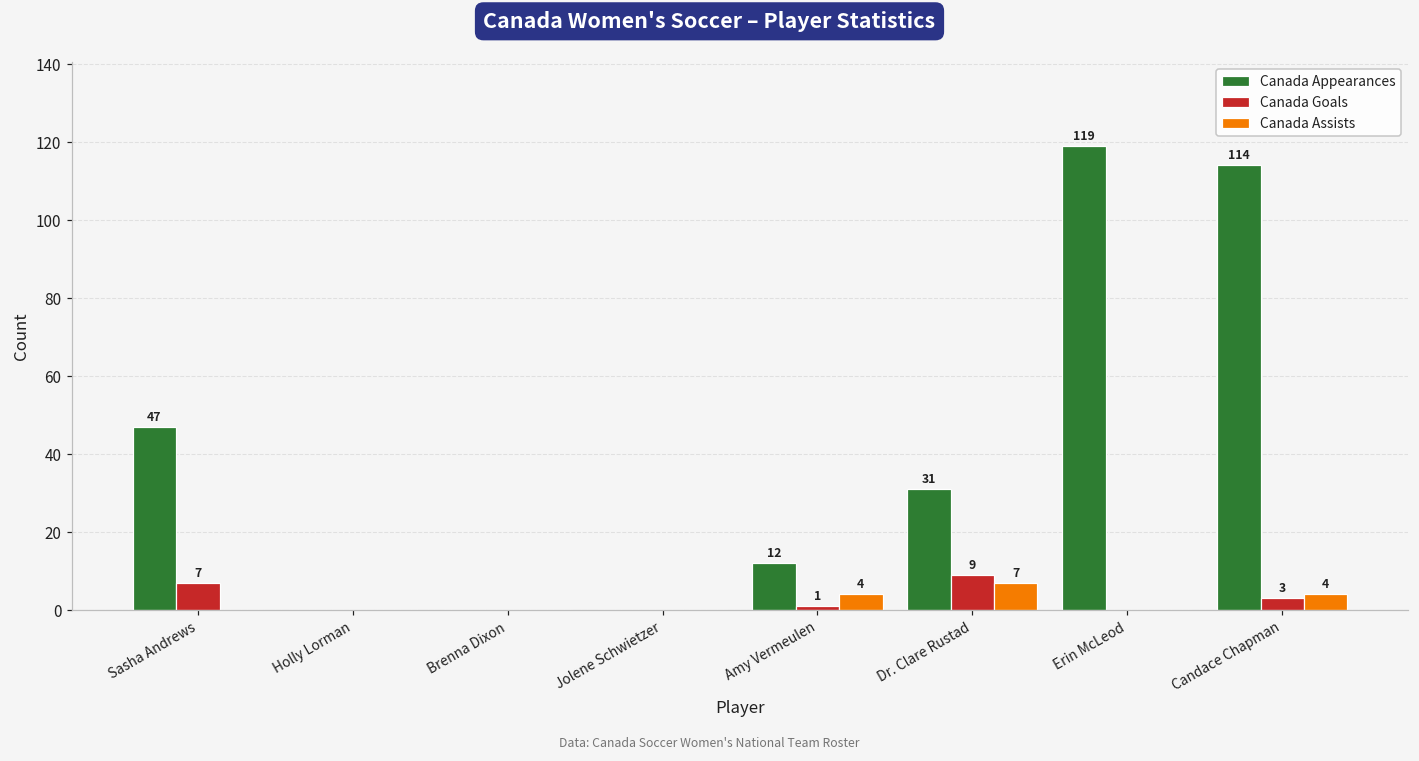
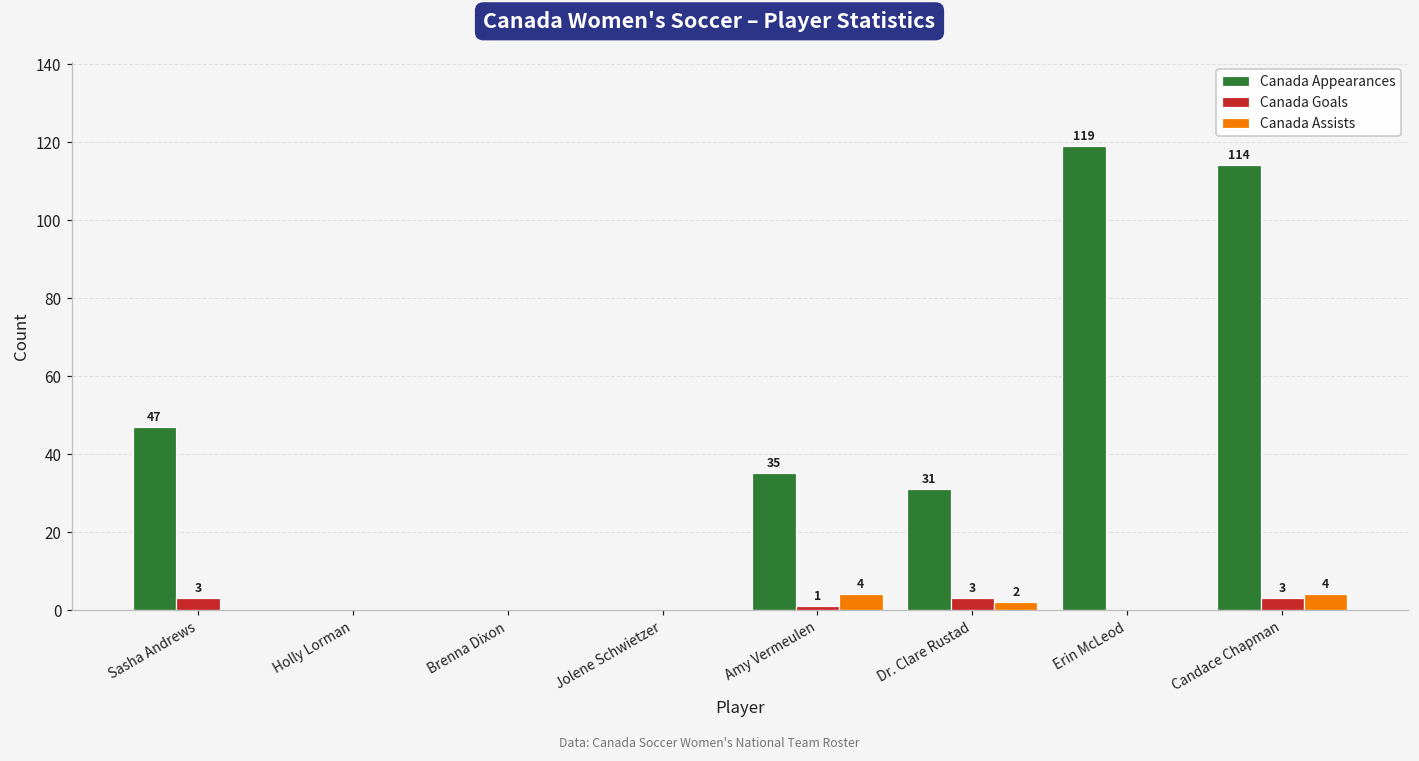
  {
    "Canada Appearances": {
      "Sasha Andrews": 47,
-     "Amy Vermeulen": 12,
+     "Amy Vermeulen": 35,
      "Dr. Clare Rustad": 31,
      "Erin McLeod": 119,
      "Candace Chapman": 114
    },
    "Canada Goals": {
-     "Sasha Andrews": 7,
+     "Sasha Andrews": 3,
      "Amy Vermeulen": 1,
-     "Dr. Clare Rustad": 9,
+     "Dr. Clare Rustad": 3,
      "Candace Chapman": 3
    },
    "Canada Assists": {
      "Amy Vermeulen": 4,
-     "Dr. Clare Rustad": 7,
+     "Dr. Clare Rustad": 2,
      "Candace Chapman": 4
    }
  }
